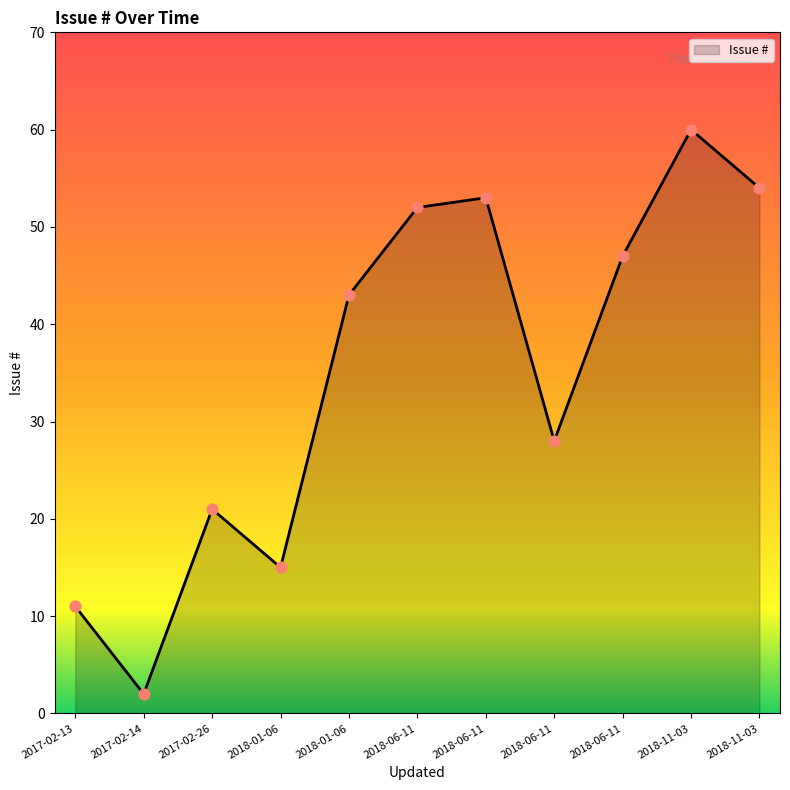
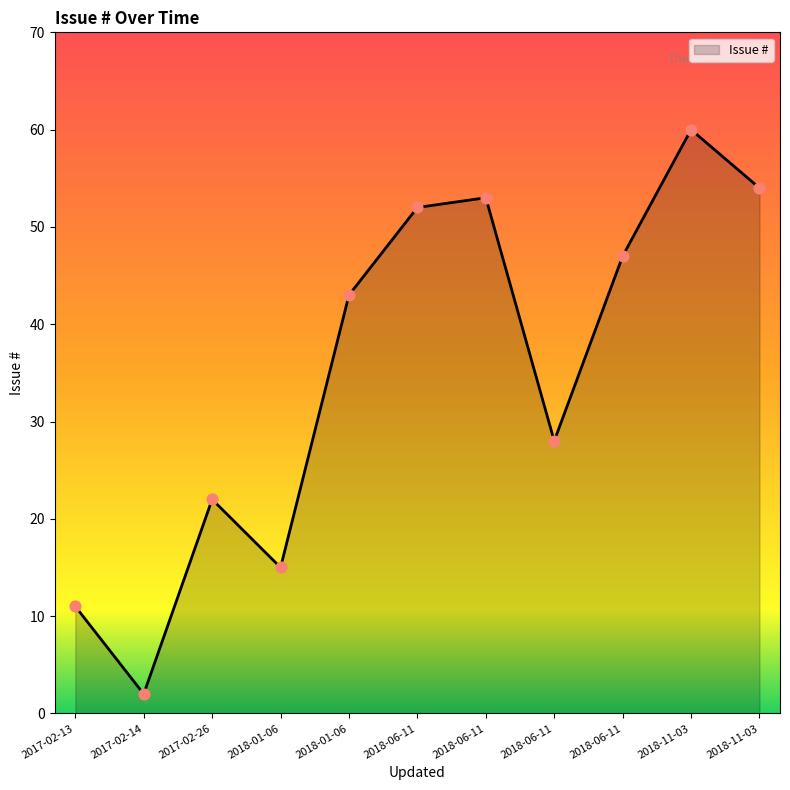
  {
    "2017-02-13": 11,
    "2017-02-14": 2,
-   "2017-02-26": 21
+   "2017-02-26": 22
  }
